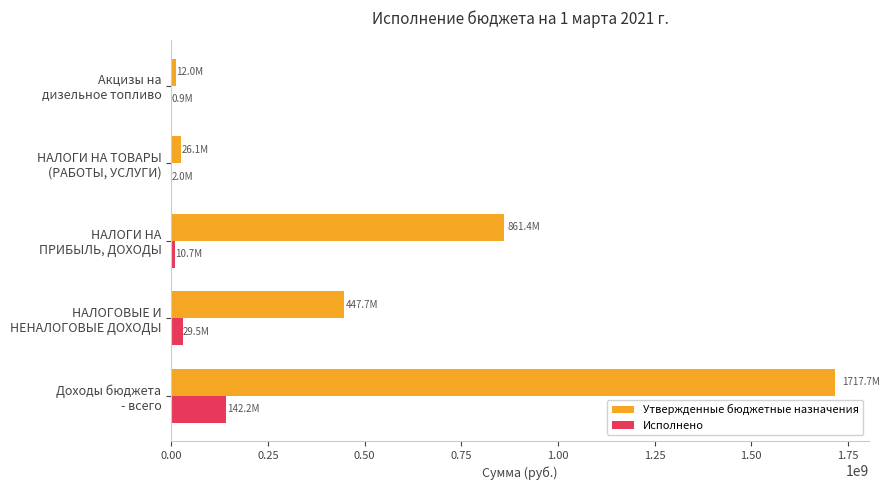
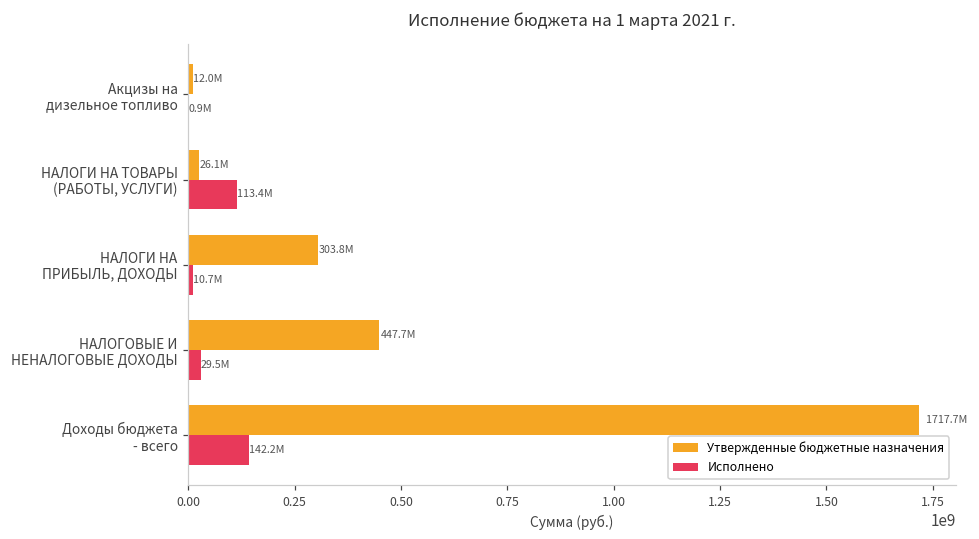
  {
    "Утвержденные бюджетные назначения": {
      "Акцизы на дизельное топливо": "12.0M",
      "НАЛОГИ НА ТОВАРЫ (РАБОТЫ, УСЛУГИ)": "26.1M",
-     "НАЛОГИ НА ПРИБЫЛЬ, ДОХОДЫ": "861.4M",
+     "НАЛОГИ НА ПРИБЫЛЬ, ДОХОДЫ": "303.8M",
      "НАЛОГОВЫЕ И НЕНАЛОГОВЫЕ ДОХОДЫ": "447.7M",
      "Доходы бюджета - всего": "1717.7M"
    },
    "Исполнено": {
      "Акцизы на дизельное топливо": "0.9M",
-     "НАЛОГИ НА ТОВАРЫ (РАБОТЫ, УСЛУГИ)": "2.0M",
+     "НАЛОГИ НА ТОВАРЫ (РАБОТЫ, УСЛУГИ)": "113.4M",
      "НАЛОГИ НА ПРИБЫЛЬ, ДОХОДЫ": "10.7M",
      "НАЛОГОВЫЕ И НЕНАЛОГОВЫЕ ДОХОДЫ": "29.5M",
      "Доходы бюджета - всего": "142.2M"
    }
  }
